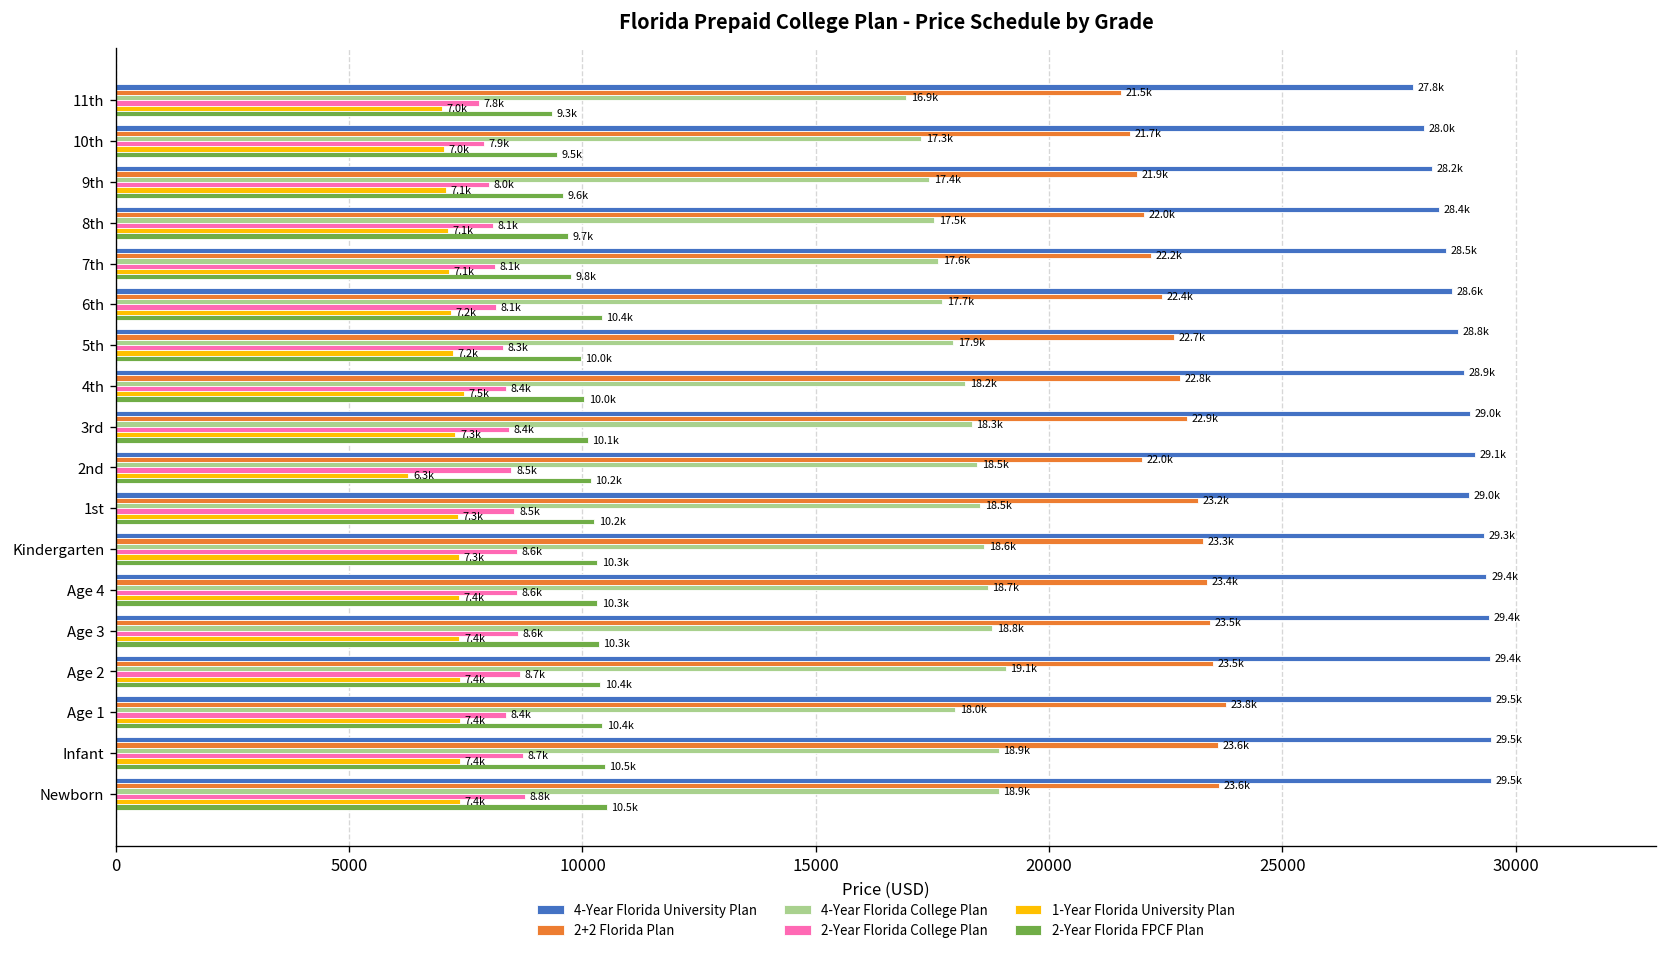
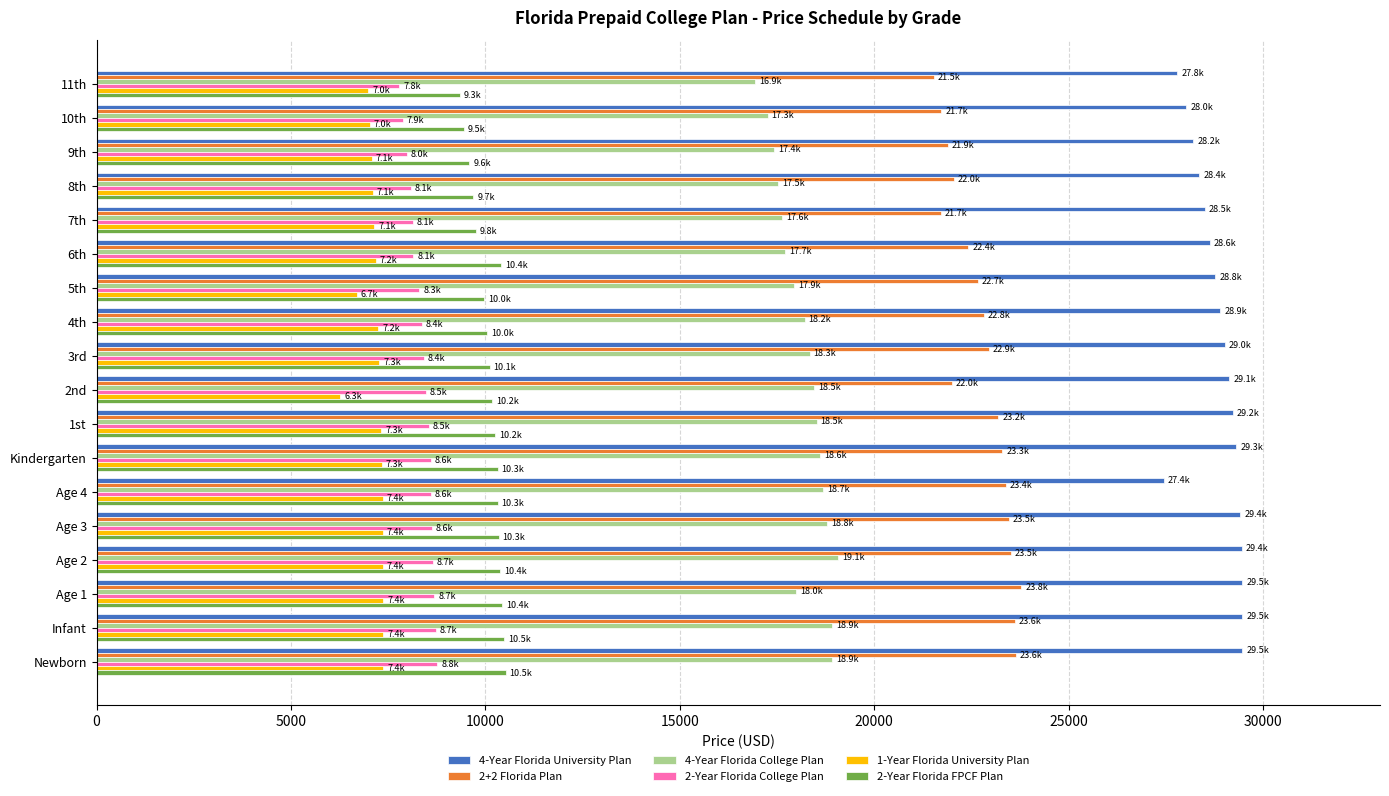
  {
    "4-Year Florida University Plan": {
      "11th": "27.8k",
      "10th": "28.0k",
      "9th": "28.2k",
      "8th": "28.4k",
      "7th": "28.5k",
      "6th": "28.6k",
      "5th": "28.8k",
      "4th": "28.9k",
      "3rd": "29.0k",
      "2nd": "29.1k",
-     "1st": "29.0k",
+     "1st": "29.2k",
      "Kindergarten": "29.3k",
-     "Age 4": "29.4k",
+     "Age 4": "27.4k",
      "Age 3": "29.4k",
      "Age 2": "29.4k",
      "Age 1": "29.5k",
      "Infant": "29.5k",
      "Newborn": "29.5k"
    },
    "2+2 Florida Plan": {
      "11th": "21.5k",
      "10th": "21.7k",
      "9th": "21.9k",
      "8th": "22.0k",
-     "7th": "22.2k",
+     "7th": "21.7k",
      "6th": "22.4k",
      "5th": "22.7k",
      "4th": "22.8k",
      "3rd": "22.9k",
      "2nd": "22.0k",
      "1st": "23.2k",
      "Kindergarten": "23.3k",
      "Age 4": "23.4k",
      "Age 3": "23.5k",
      "Age 2": "23.5k",
      "Age 1": "23.8k",
      "Infant": "23.6k",
      "Newborn": "23.6k"
    },
    "4-Year Florida College Plan": {
      "11th": "16.9k",
      "10th": "17.3k",
      "9th": "17.4k",
      "8th": "17.5k",
      "7th": "17.6k",
      "6th": "17.7k",
      "5th": "17.9k",
      "4th": "18.2k",
      "3rd": "18.3k",
      "2nd": "18.5k",
      "1st": "18.5k",
      "Kindergarten": "18.6k",
      "Age 4": "18.7k",
      "Age 3": "18.8k",
      "Age 2": "19.1k",
      "Age 1": "18.0k",
      "Infant": "18.9k",
      "Newborn": "18.9k"
    },
    "2-Year Florida College Plan": {
      "11th": "7.8k",
      "10th": "7.9k",
      "9th": "8.0k",
      "8th": "8.1k",
      "7th": "8.1k",
      "6th": "8.1k",
      "5th": "8.3k",
      "4th": "8.4k",
      "3rd": "8.4k",
      "2nd": "8.5k",
      "1st": "8.5k",
      "Kindergarten": "8.6k",
      "Age 4": "8.6k",
      "Age 3": "8.6k",
      "Age 2": "8.7k",
-     "Age 1": "8.4k",
+     "Age 1": "8.7k",
      "Infant": "8.7k",
      "Newborn": "8.8k"
    },
    "1-Year Florida University Plan": {
      "11th": "7.0k",
      "10th": "7.0k",
      "9th": "7.1k",
      "8th": "7.1k",
      "7th": "7.1k",
      "6th": "7.2k",
-     "5th": "7.2k",
-     "4th": "7.5k",
+     "5th": "6.7k",
+     "4th": "7.2k",
      "3rd": "7.3k",
      "2nd": "6.3k",
      "1st": "7.3k",
      "Kindergarten": "7.3k",
      "Age 4": "7.4k",
      "Age 3": "7.4k",
      "Age 2": "7.4k",
      "Age 1": "7.4k",
      "Infant": "7.4k",
      "Newborn": "7.4k"
    },
    "2-Year Florida FPCF Plan": {
      "11th": "9.3k",
      "10th": "9.5k",
      "9th": "9.6k",
      "8th": "9.7k",
      "7th": "9.8k",
      "6th": "10.4k",
      "5th": "10.0k",
      "4th": "10.0k",
      "3rd": "10.1k",
      "2nd": "10.2k",
      "1st": "10.2k",
      "Kindergarten": "10.3k",
      "Age 4": "10.3k",
      "Age 3": "10.3k",
      "Age 2": "10.4k",
      "Age 1": "10.4k",
      "Infant": "10.5k",
      "Newborn": "10.5k"
    }
  }
